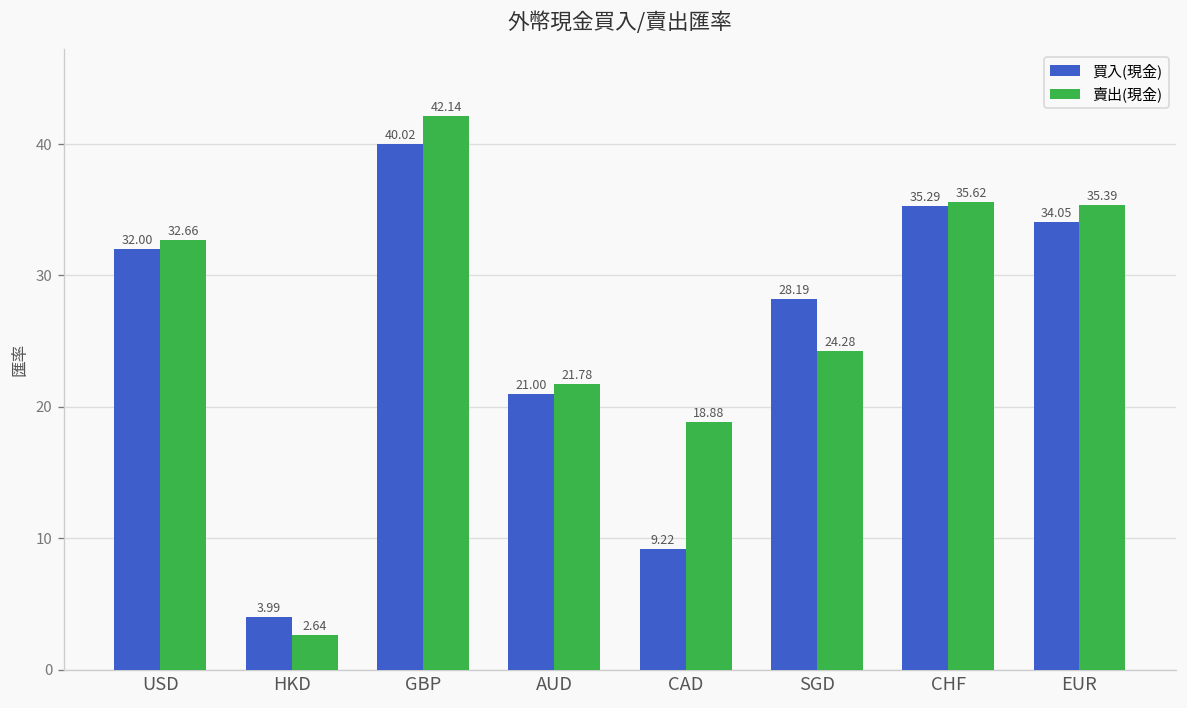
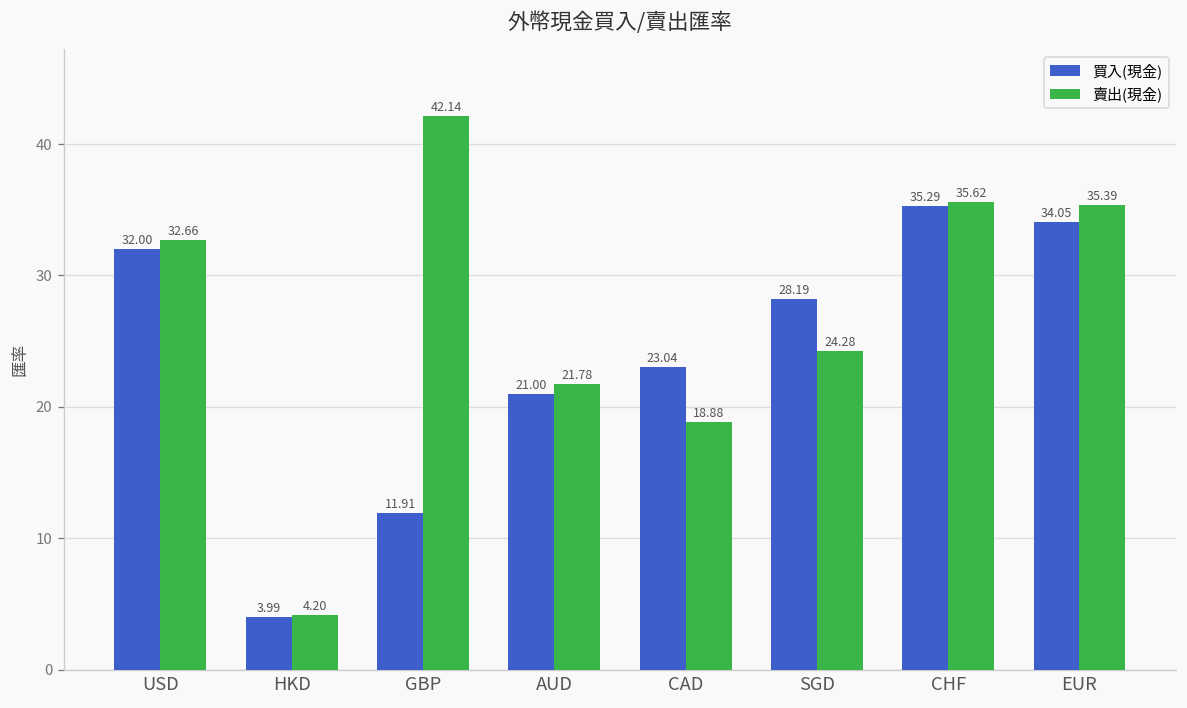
  {
    "買入(現金)": {
      "USD": 32.00,
      "HKD": 3.99,
-     "GBP": 40.02,
+     "GBP": 11.91,
      "AUD": 21.00,
-     "CAD": 9.22,
+     "CAD": 23.04,
      "SGD": 28.19,
      "CHF": 35.29,
      "EUR": 34.05
    },
    "賣出(現金)": {
      "USD": 32.66,
-     "HKD": 2.64,
+     "HKD": 4.20,
      "GBP": 42.14,
      "AUD": 21.78,
      "CAD": 18.88,
      "SGD": 24.28,
      "CHF": 35.62,
      "EUR": 35.39
    }
  }
